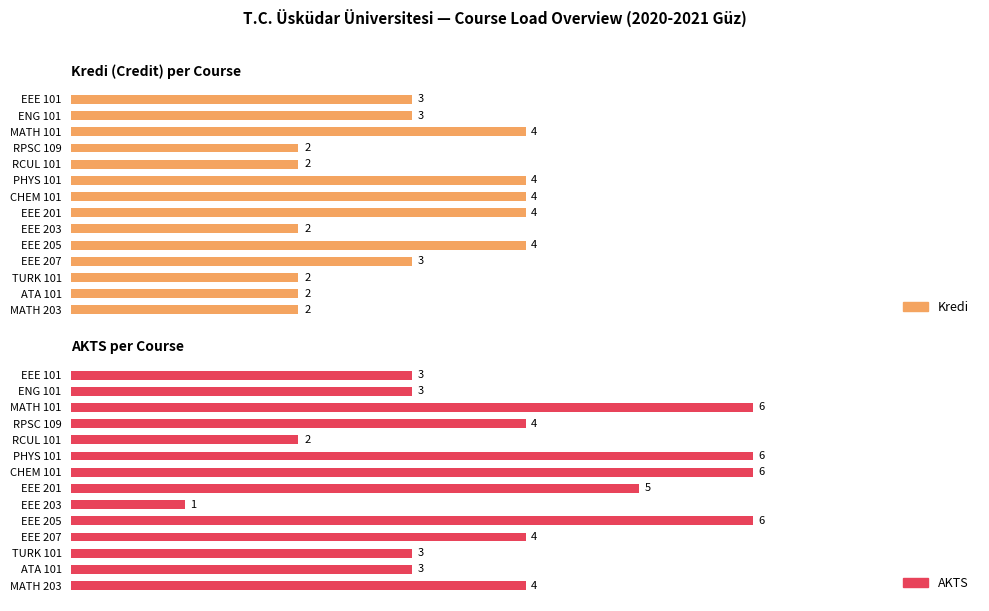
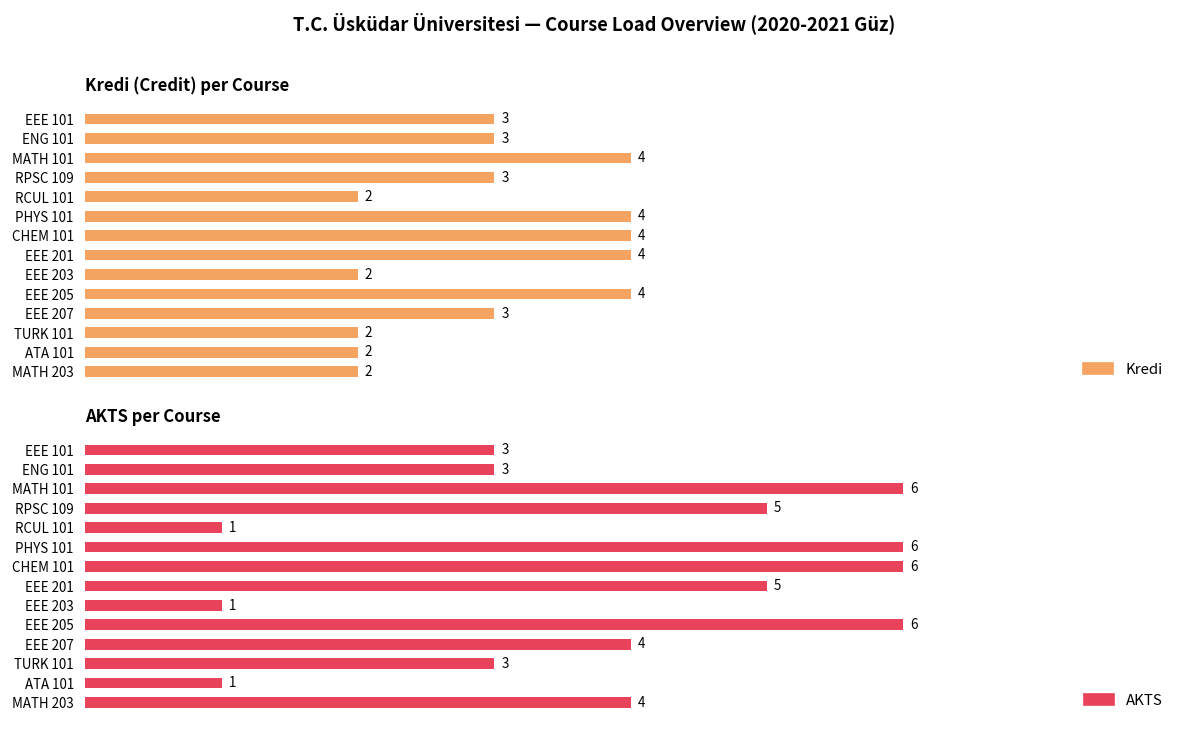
  {
    "Kredi (Credit) per Course": {
      "EEE 101": 3,
      "ENG 101": 3,
      "MATH 101": 4,
-     "RPSC 109": 2,
+     "RPSC 109": 3,
      "RCUL 101": 2,
      "PHYS 101": 4,
      "CHEM 101": 4,
      "EEE 201": 4,
      "EEE 203": 2,
      "EEE 205": 4,
      "EEE 207": 3,
      "TURK 101": 2,
      "ATA 101": 2,
      "MATH 203": 2
    },
    "AKTS per Course": {
      "EEE 101": 3,
      "ENG 101": 3,
      "MATH 101": 6,
-     "RPSC 109": 4,
-     "RCUL 101": 2,
+     "RPSC 109": 5,
+     "RCUL 101": 1,
      "PHYS 101": 6,
      "CHEM 101": 6,
      "EEE 201": 5,
      "EEE 203": 1,
      "EEE 205": 6,
      "EEE 207": 4,
      "TURK 101": 3,
-     "ATA 101": 3,
+     "ATA 101": 1,
      "MATH 203": 4
    }
  }
